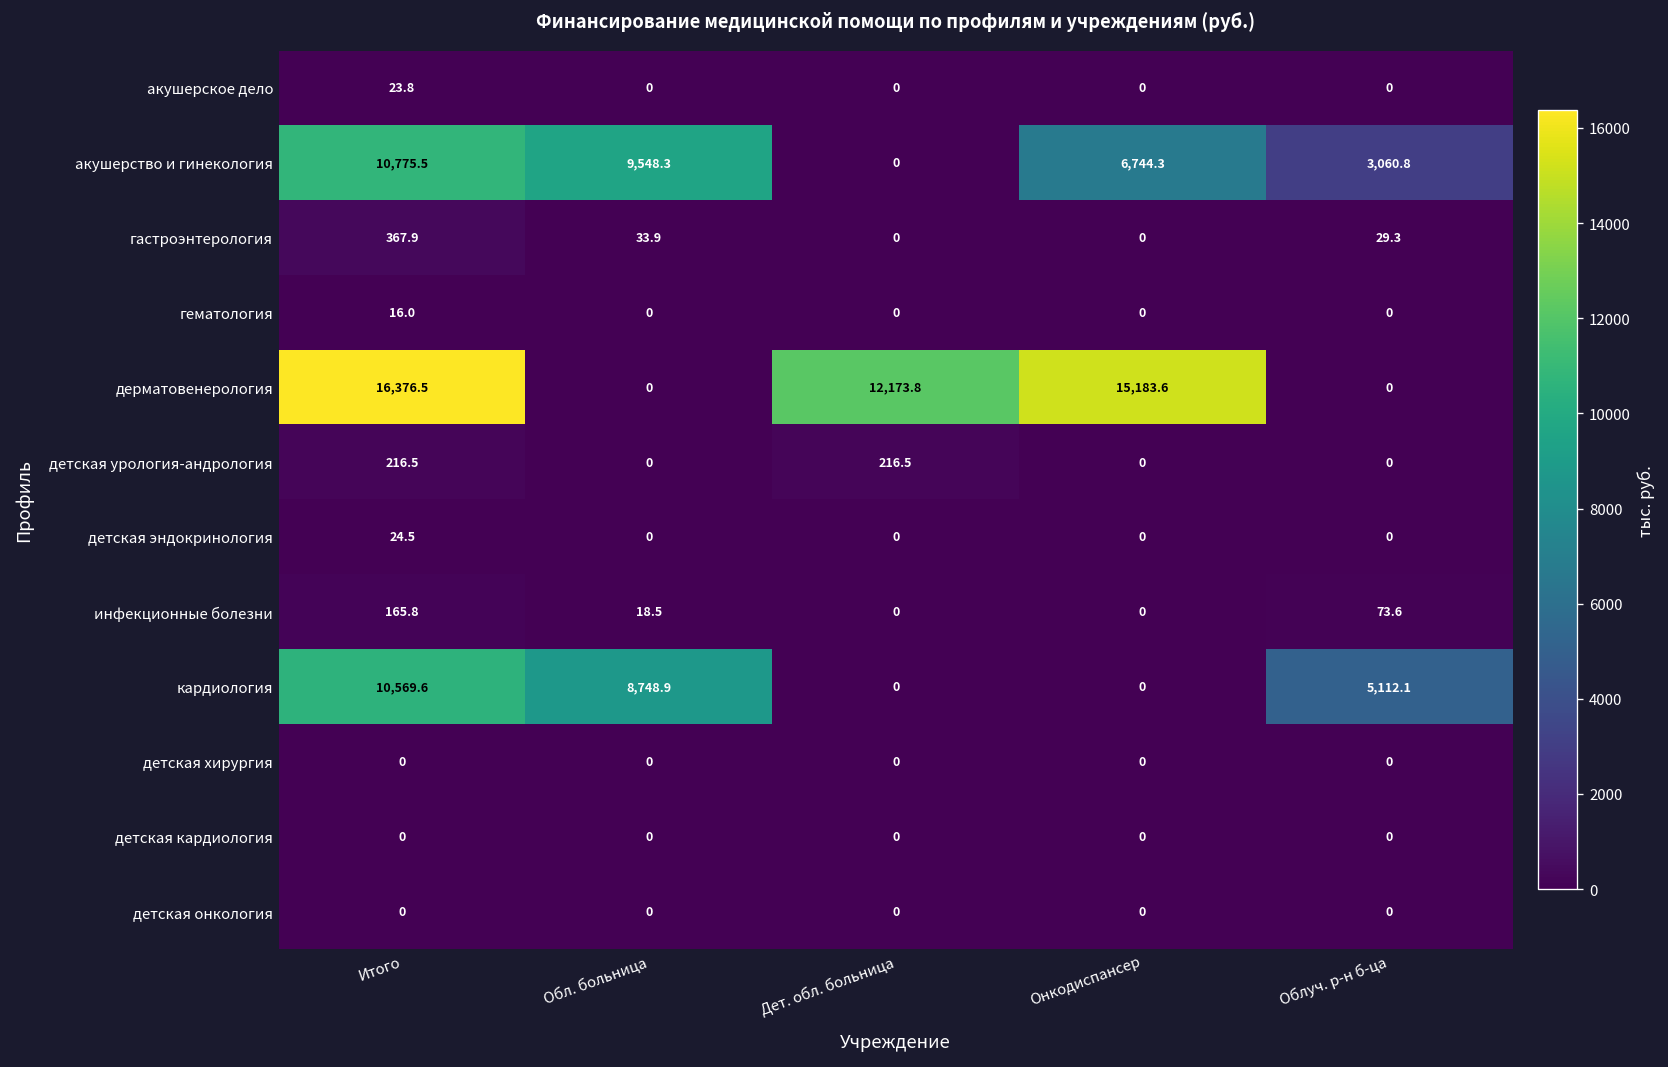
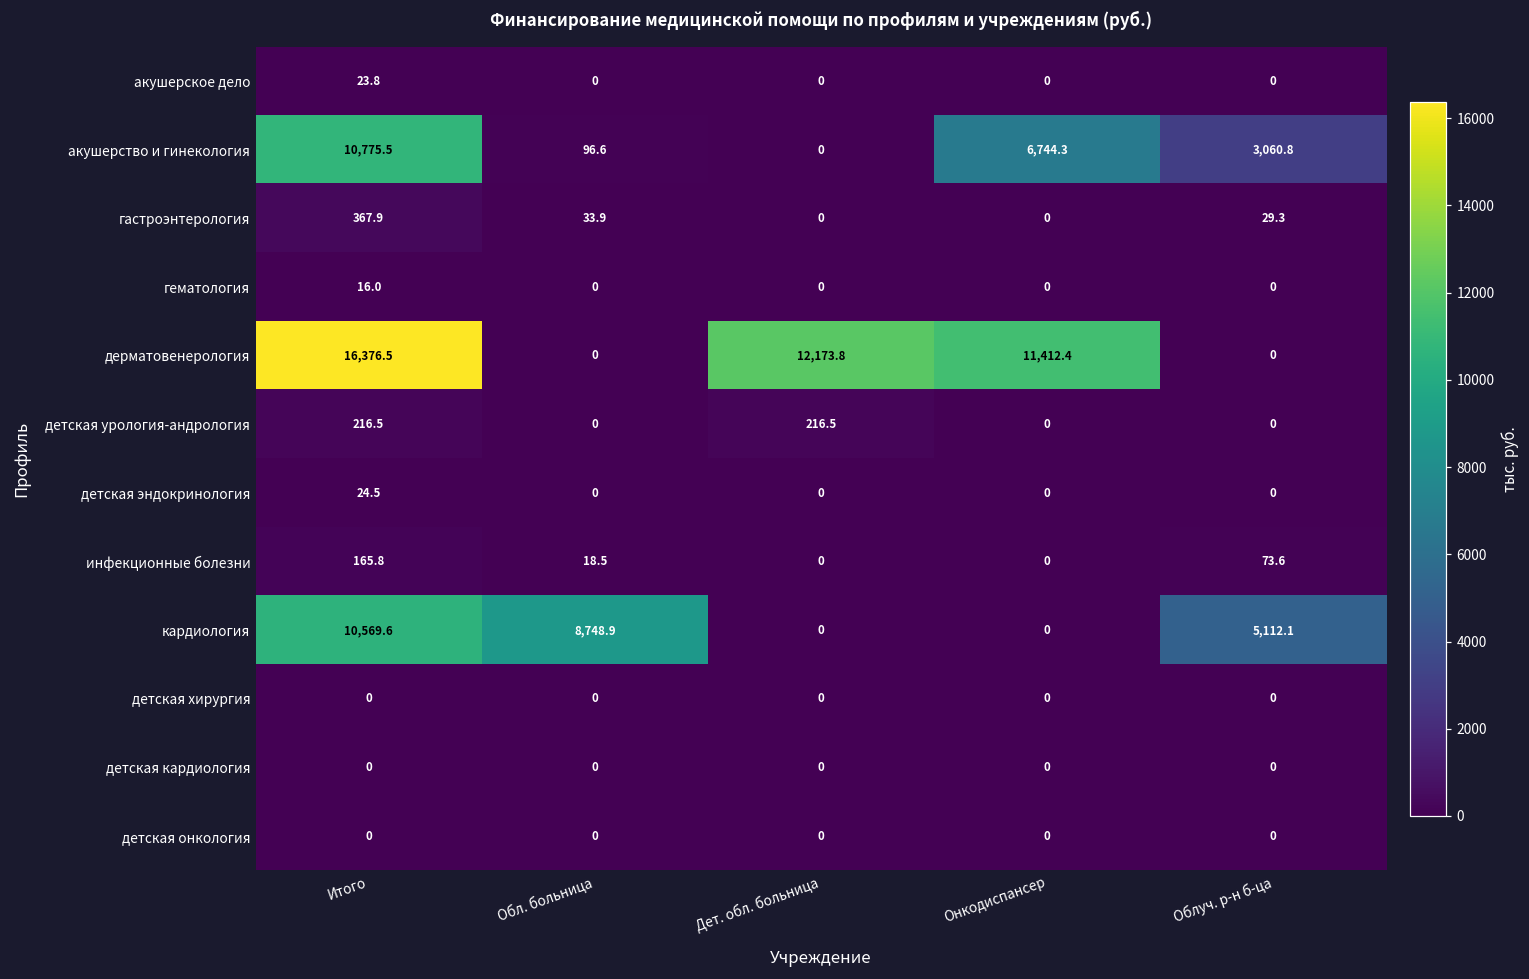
  {
    "акушерское дело": {
      "Итого": "23.8",
      "Обл. больница": "0",
      "Дет. обл. больница": "0",
      "Онкодиспансер": "0",
      "Облуч. р-н б-ца": "0"
    },
    "акушерство и гинекология": {
      "Итого": "10,775.5",
-     "Обл. больница": "9,548.3",
+     "Обл. больница": "96.6",
      "Дет. обл. больница": "0",
      "Онкодиспансер": "6,744.3",
      "Облуч. р-н б-ца": "3,060.8"
    },
    "гастроэнтерология": {
      "Итого": "367.9",
      "Обл. больница": "33.9",
      "Дет. обл. больница": "0",
      "Онкодиспансер": "0",
      "Облуч. р-н б-ца": "29.3"
    },
    "гематология": {
      "Итого": "16.0",
      "Обл. больница": "0",
      "Дет. обл. больница": "0",
      "Онкодиспансер": "0",
      "Облуч. р-н б-ца": "0"
    },
    "дерматовенерология": {
      "Итого": "16,376.5",
      "Обл. больница": "0",
      "Дет. обл. больница": "12,173.8",
-     "Онкодиспансер": "15,183.6",
+     "Онкодиспансер": "11,412.4",
      "Облуч. р-н б-ца": "0"
    },
    "детская урология-андрология": {
      "Итого": "216.5",
      "Обл. больница": "0",
      "Дет. обл. больница": "216.5",
      "Онкодиспансер": "0",
      "Облуч. р-н б-ца": "0"
    },
    "детская эндокринология": {
      "Итого": "24.5",
      "Обл. больница": "0",
      "Дет. обл. больница": "0",
      "Онкодиспансер": "0",
      "Облуч. р-н б-ца": "0"
    },
    "инфекционные болезни": {
      "Итого": "165.8",
      "Обл. больница": "18.5",
      "Дет. обл. больница": "0",
      "Онкодиспансер": "0",
      "Облуч. р-н б-ца": "73.6"
    },
    "кардиология": {
      "Итого": "10,569.6",
      "Обл. больница": "8,748.9",
      "Дет. обл. больница": "0",
      "Онкодиспансер": "0",
      "Облуч. р-н б-ца": "5,112.1"
    },
    "детская хирургия": {
      "Итого": "0",
      "Обл. больница": "0",
      "Дет. обл. больница": "0",
      "Онкодиспансер": "0",
      "Облуч. р-н б-ца": "0"
    },
    "детская кардиология": {
      "Итого": "0",
      "Обл. больница": "0",
      "Дет. обл. больница": "0",
      "Онкодиспансер": "0",
      "Облуч. р-н б-ца": "0"
    },
    "детская онкология": {
      "Итого": "0",
      "Обл. больница": "0",
      "Дет. обл. больница": "0",
      "Онкодиспансер": "0",
      "Облуч. р-н б-ца": "0"
    }
  }
